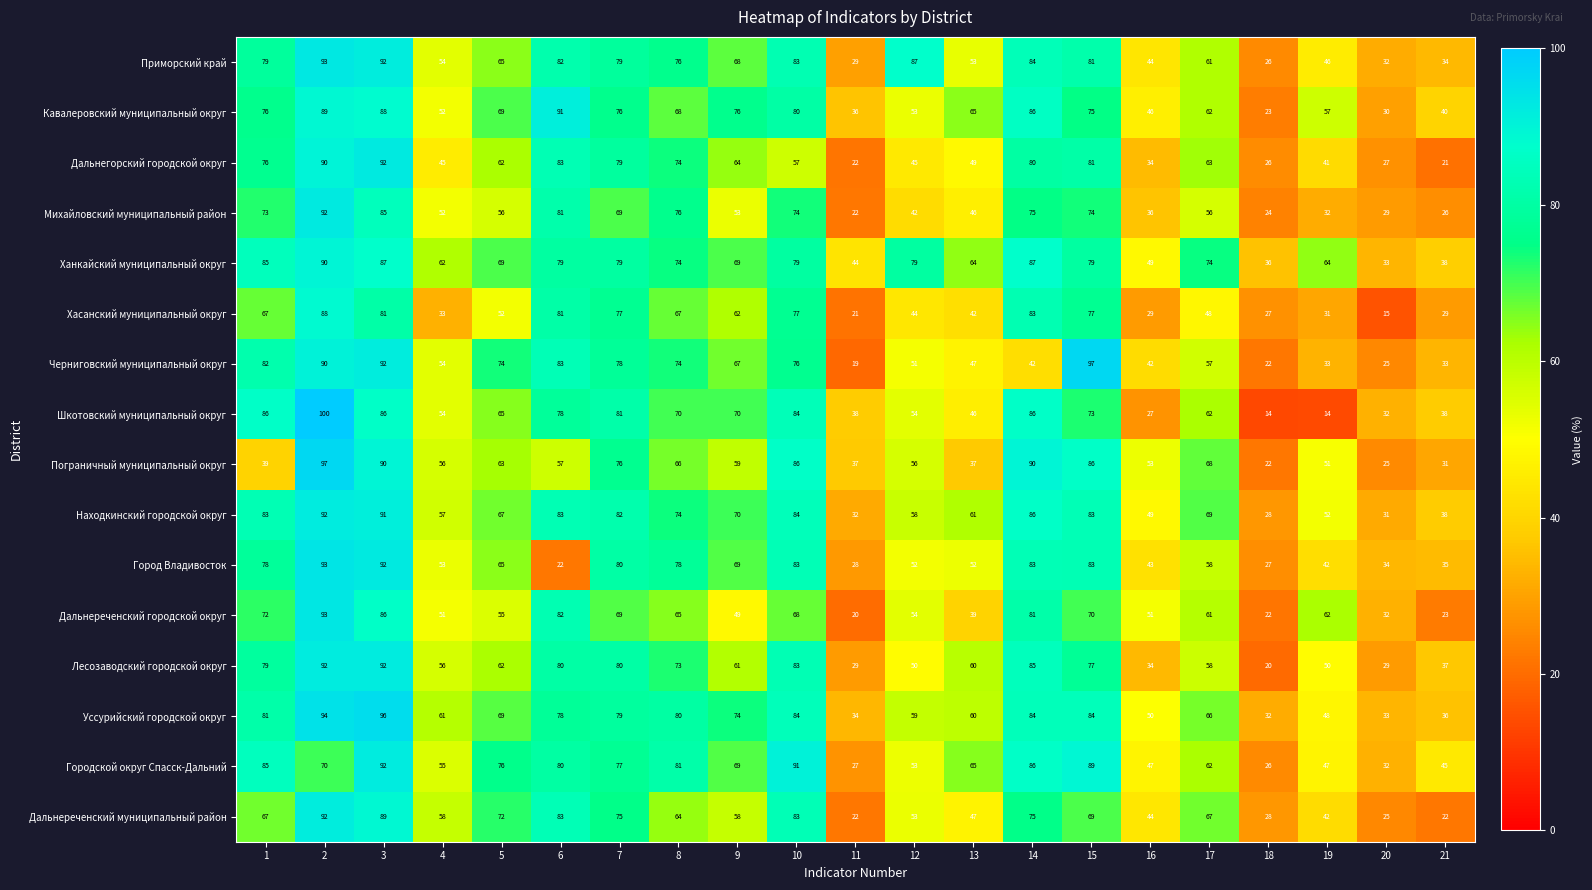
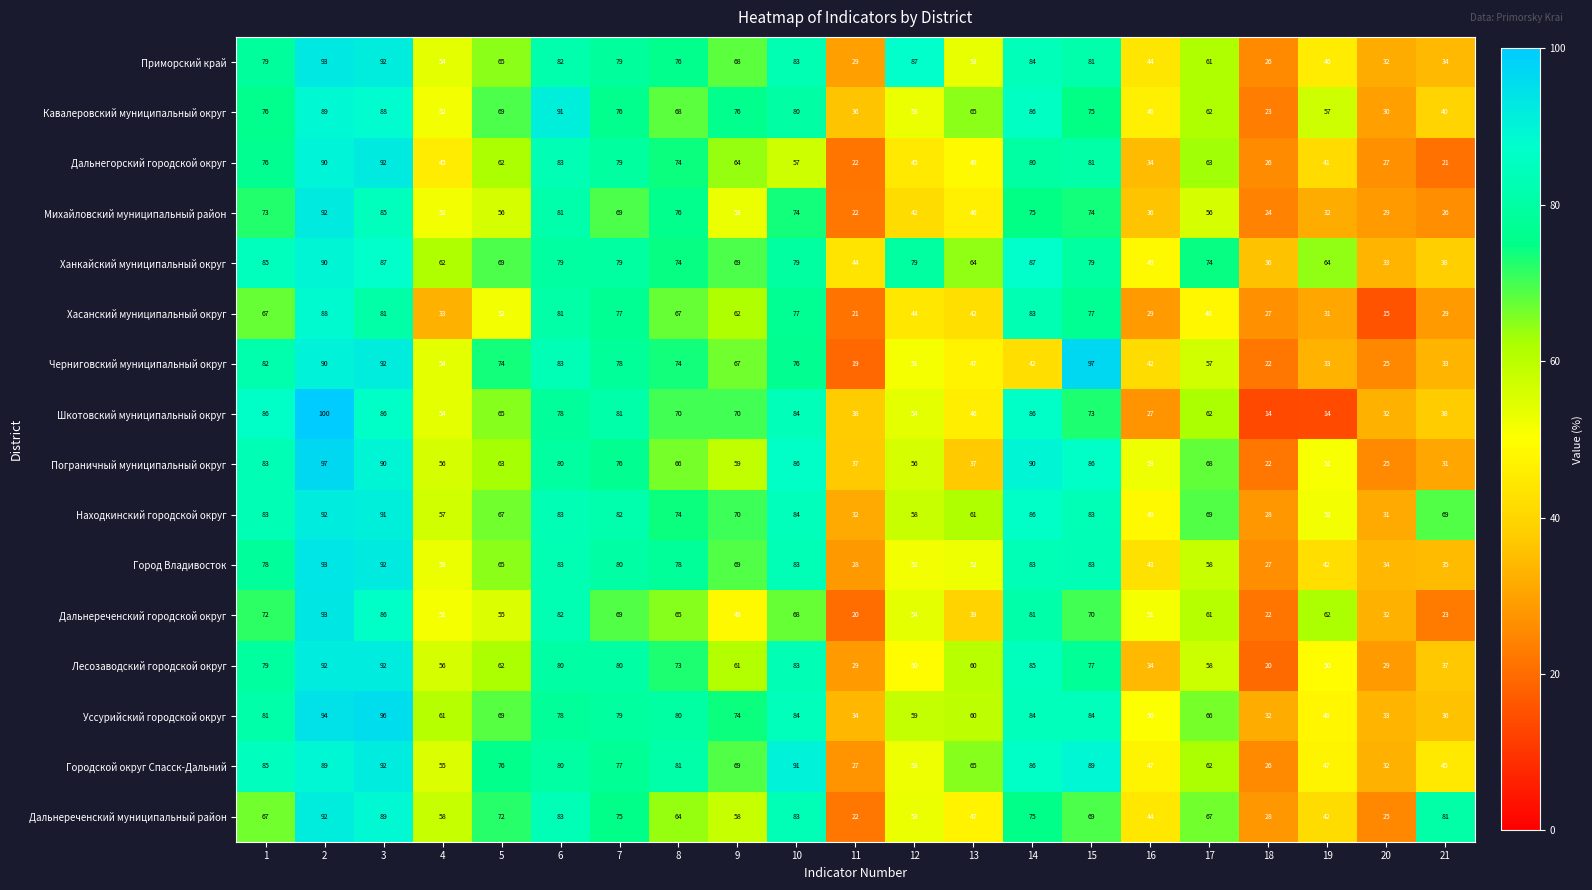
  {
    "Пограничный муниципальный округ": {
-     "1": 39,
+     "1": 83,
      "2": 97,
      "3": 90,
      "4": 56,
      "5": 63,
-     "6": 57,
+     "6": 80,
      "7": 76,
      "8": 66,
      "9": 59,
      "10": 86,
      "11": 37,
      "12": 56,
      "13": 37,
      "14": 90,
      "15": 86,
      "16": 53,
      "17": 68,
      "18": 22,
      "19": 51,
      "20": 25,
      "21": 31
    },
    "Находкинский городской округ": {
      "1": 83,
      "2": 92,
      "3": 91,
      "4": 57,
      "5": 67,
      "6": 83,
      "7": 82,
      "8": 74,
      "9": 70,
      "10": 84,
      "11": 32,
      "12": 58,
      "13": 61,
      "14": 86,
      "15": 83,
      "16": 49,
      "17": 69,
      "18": 28,
      "19": 52,
      "20": 31,
-     "21": 38
+     "21": 69
    },
    "Город Владивосток": {
      "1": 78,
      "2": 93,
      "3": 92,
      "4": 53,
      "5": 65,
-     "6": 22,
+     "6": 83,
      "7": 80,
      "8": 78,
      "9": 69,
      "10": 83,
      "11": 28,
      "12": 52,
      "13": 52,
      "14": 83,
      "15": 83,
      "16": 43,
      "17": 58,
      "18": 27,
      "19": 42,
      "20": 34,
      "21": 35
    },
    "Городской округ Спасск-Дальний": {
      "1": 85,
-     "2": 70,
+     "2": 89,
      "3": 92,
      "4": 55,
      "5": 76,
      "6": 80,
      "7": 77,
      "8": 81,
      "9": 69,
      "10": 91,
      "11": 27,
      "12": 53,
      "13": 65,
      "14": 86,
      "15": 89,
      "16": 47,
      "17": 62,
      "18": 26,
      "19": 47,
      "20": 32,
      "21": 45
    },
    "Дальнереченский муниципальный район": {
      "1": 67,
      "2": 92,
      "3": 89,
      "4": 58,
      "5": 72,
      "6": 83,
      "7": 75,
      "8": 64,
      "9": 58,
      "10": 83,
      "11": 22,
      "12": 53,
      "13": 47,
      "14": 75,
      "15": 69,
      "16": 44,
      "17": 67,
      "18": 28,
      "19": 42,
      "20": 25,
-     "21": 22
+     "21": 81
    }
  }
